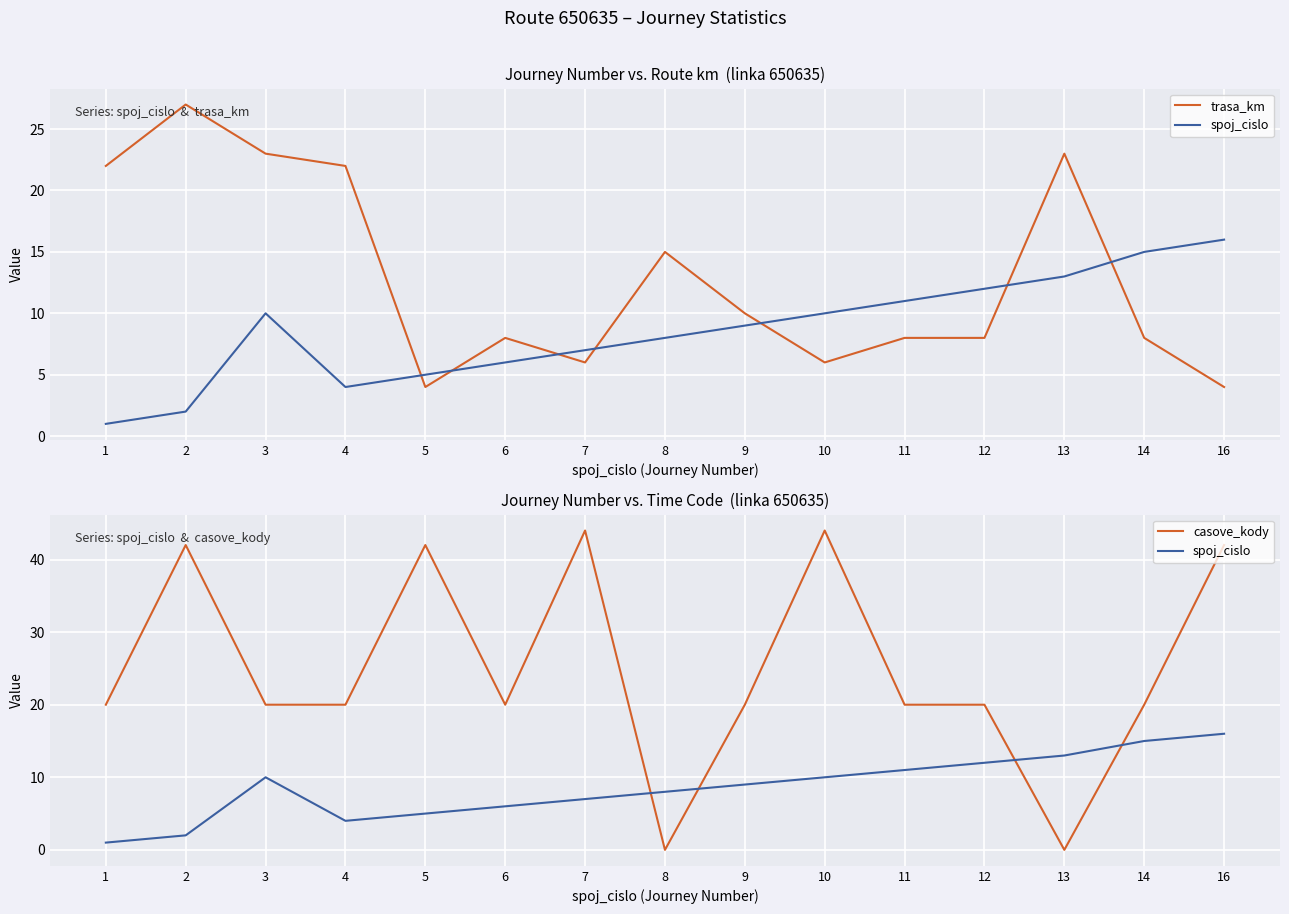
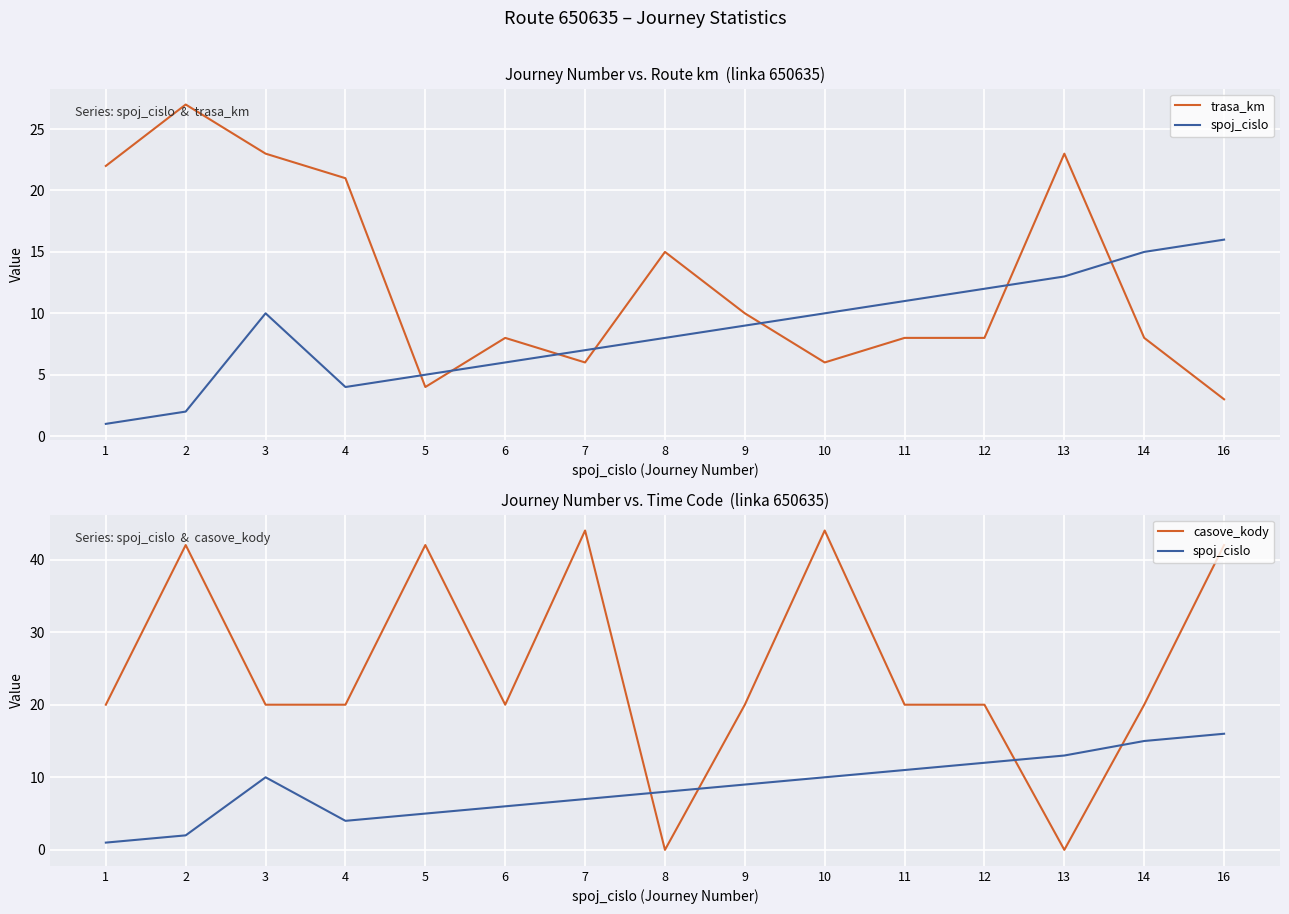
  {
    "Journey Number vs. Route km (linka 650635)": {
      "trasa_km": {
        "1": 22,
        "2": 27,
        "3": 23,
-       "4": 22,
+       "4": 21,
        "5": 4,
        "6": 8,
        "7": 6,
        "8": 15,
        "9": 10,
        "10": 6,
        "11": 8,
        "12": 8,
        "13": 23,
        "14": 8,
-       "16": 4
+       "16": 3
      },
      "spoj_cislo": {
        "1": 1,
        "2": 2,
        "3": 10,
        "4": 4,
        "5": 5,
        "6": 6,
        "7": 7,
        "8": 8,
        "9": 9,
        "10": 10,
        "11": 11,
        "12": 12,
        "13": 13,
        "14": 15,
        "16": 16
      }
    },
    "Journey Number vs. Time Code (linka 650635)": {
      "casove_kody": {
        "1": 20,
        "2": 42,
        "3": 20,
        "4": 20,
        "5": 42,
        "6": 20,
        "7": 44,
        "8": 0,
        "9": 20,
        "10": 44,
        "11": 20,
        "12": 20,
        "13": 0,
        "14": 20
      },
      "spoj_cislo": {
        "1": 1,
        "2": 2,
        "3": 10,
        "4": 4,
        "5": 5,
        "6": 6,
        "7": 7,
        "8": 8,
        "9": 9,
        "10": 10,
        "11": 11,
        "12": 12,
        "13": 13,
        "14": 15,
        "16": 16
      }
    }
  }
